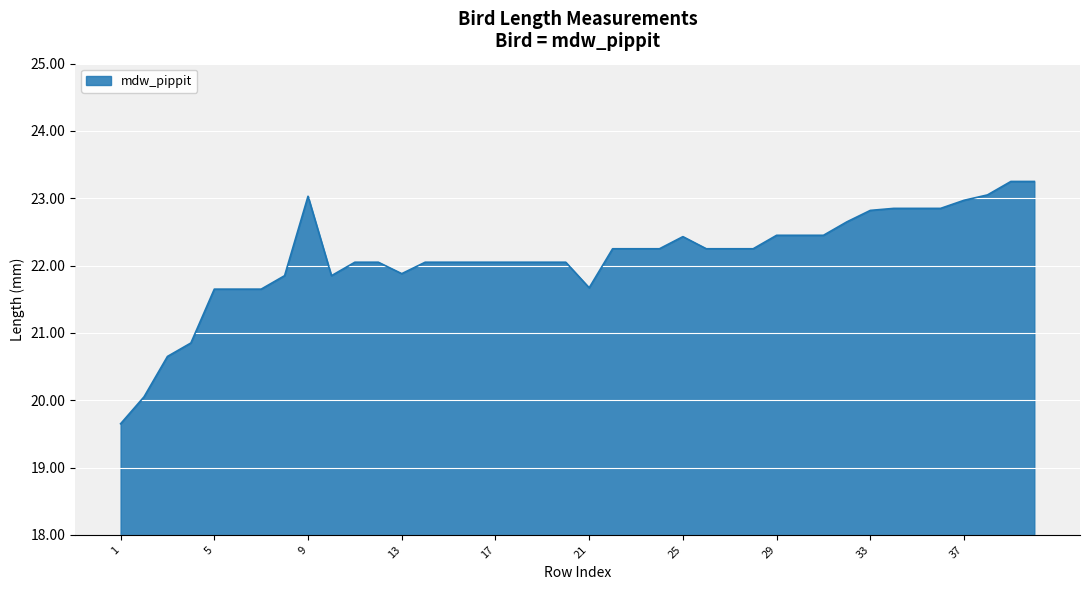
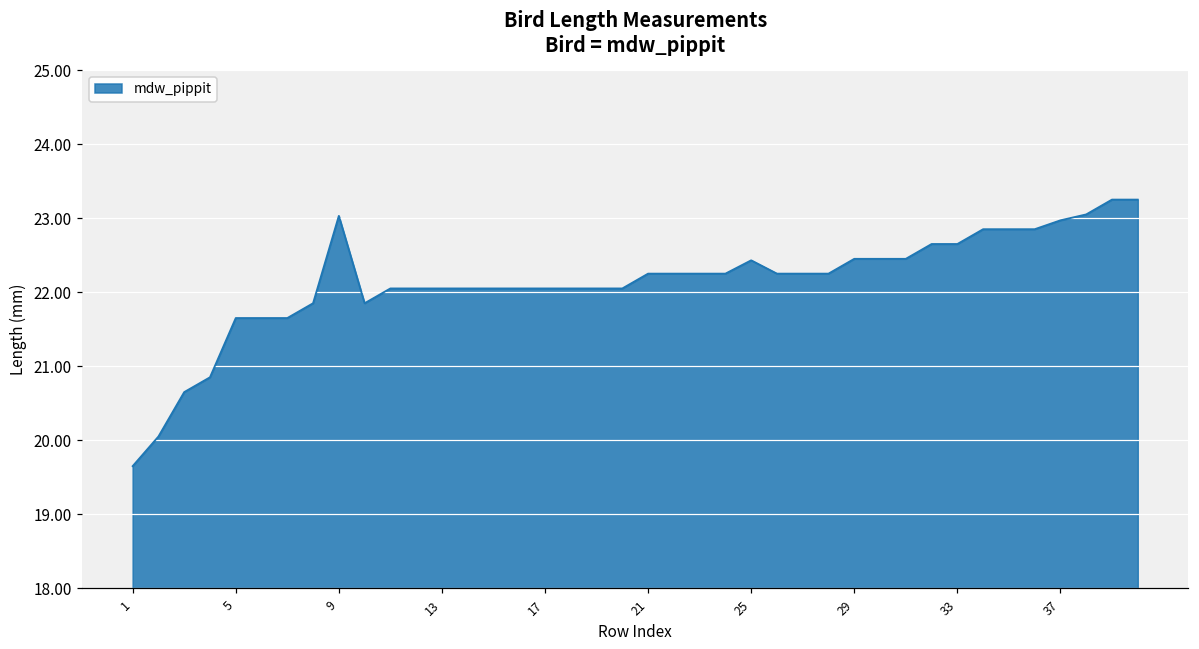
  {
    "1": 19.7,
    "5": 21.7,
    "9": 23.0,
-   "13": 21.9,
+   "13": 22.1,
    "17": 22.1,
-   "21": 21.7,
+   "21": 22.3,
    "25": 22.4,
    "29": 22.5,
-   "33": 22.8,
+   "33": 22.7,
    "37": 23.0
  }
